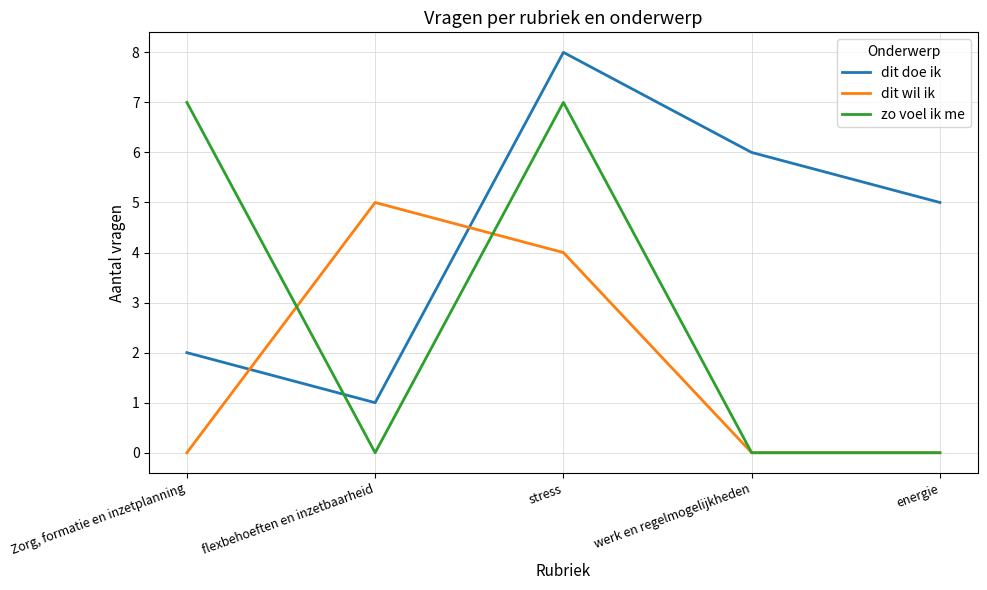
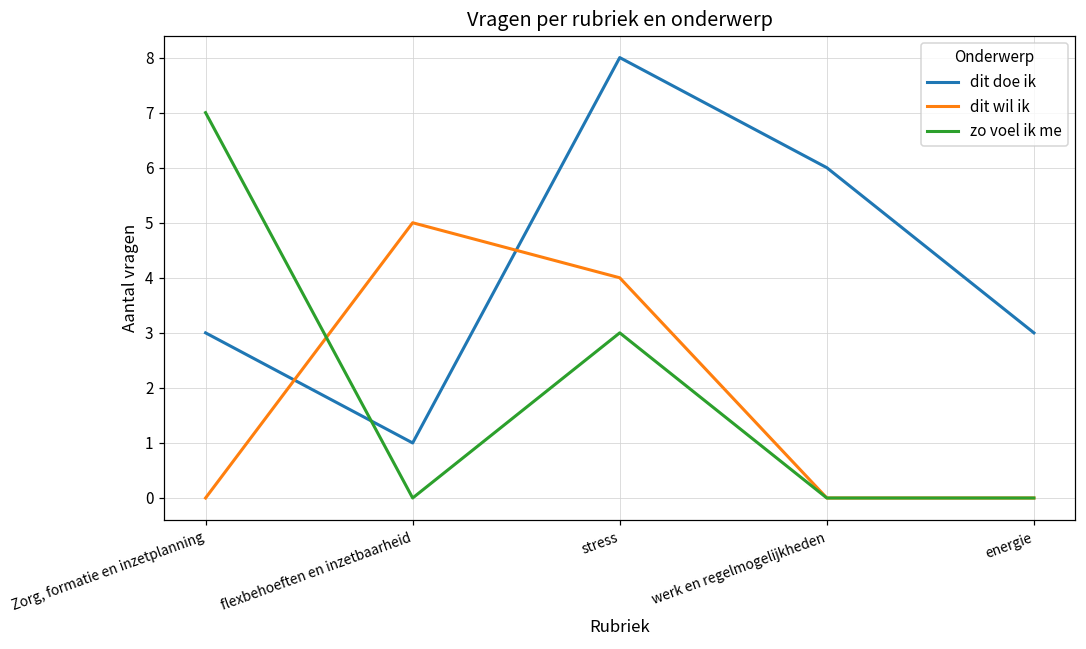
  {
    "dit doe ik": {
-     "Zorg, formatie en inzetplanning": 2,
+     "Zorg, formatie en inzetplanning": 3,
      "flexbehoeften en inzetbaarheid": 1,
      "stress": 8,
      "werk en regelmogelijkheden": 6,
-     "energie": 5
+     "energie": 3
    },
    "dit wil ik": {
      "Zorg, formatie en inzetplanning": 0,
      "flexbehoeften en inzetbaarheid": 5,
      "stress": 4
    },
    "zo voel ik me": {
      "Zorg, formatie en inzetplanning": 7,
      "flexbehoeften en inzetbaarheid": 0,
-     "stress": 7
+     "stress": 3
    }
  }
